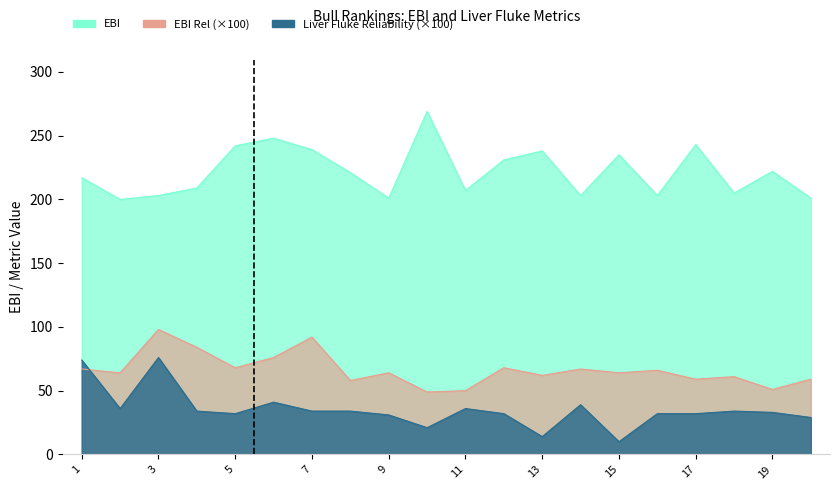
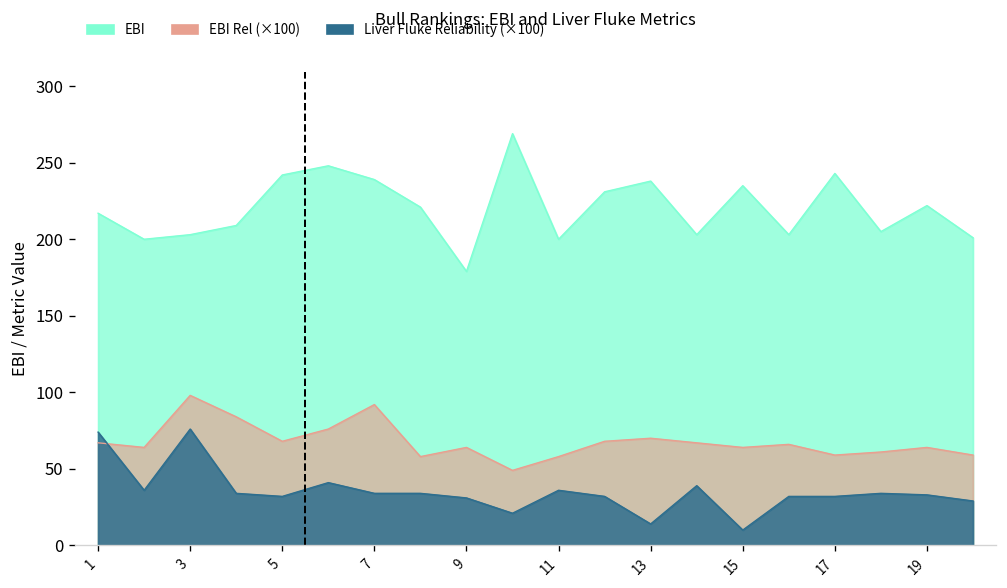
  {
    "EBI": {
      "1": 217,
      "3": 203,
      "5": 242,
      "7": 239,
-     "9": 201,
-     "11": 207,
+     "9": 179,
+     "11": 200,
      "13": 238,
      "15": 235,
      "17": 243,
      "19": 222
    },
    "EBI Rel (×100)": {
      "1": 67,
      "3": 98,
      "5": 68,
      "7": 92,
      "9": 64,
-     "11": 50,
-     "13": 62,
+     "11": 58,
+     "13": 70,
      "15": 64,
      "17": 59,
-     "19": 51
+     "19": 64
    },
    "Liver Fluke Reliability (×100)": {
      "1": 74,
      "3": 76,
      "5": 32,
      "7": 34,
      "9": 31,
      "11": 36,
      "13": 14,
      "15": 10,
      "17": 32,
      "19": 33
    }
  }
